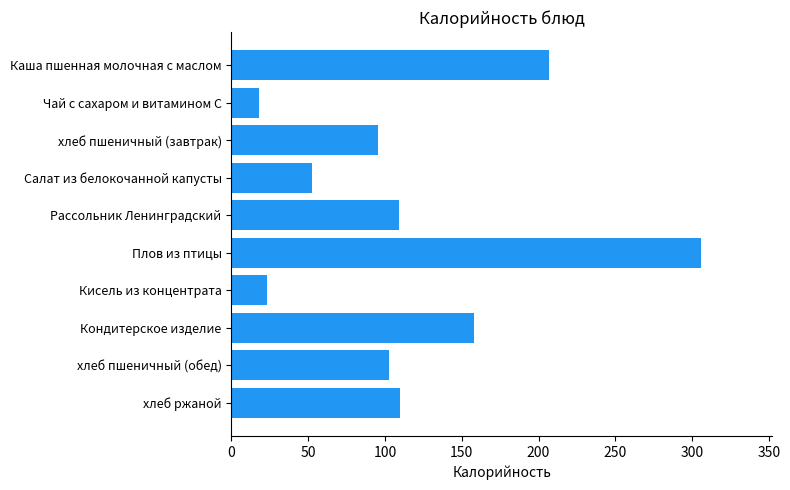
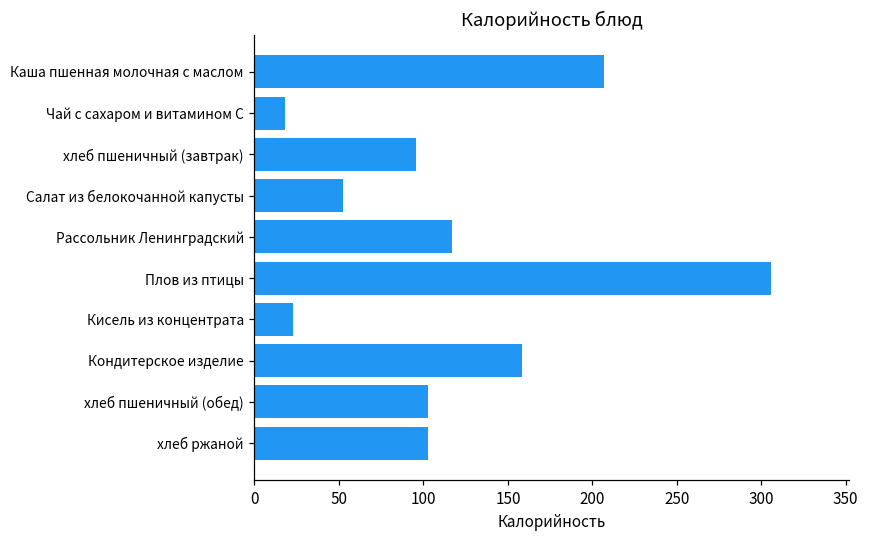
  {
    "Каша пшенная молочная с маслом": 207,
    "Чай с сахаром и витамином С": 18,
    "хлеб пшеничный (завтрак)": 96,
    "Салат из белокочанной капусты": 52,
-   "Рассольник Ленинградский": 109,
+   "Рассольник Ленинградский": 117,
    "Плов из птицы": 306,
    "Кисель из концентрата": 23,
    "Кондитерское изделие": 158,
    "хлеб пшеничный (обед)": 103,
-   "хлеб ржаной": 110
+   "хлеб ржаной": 103
  }
